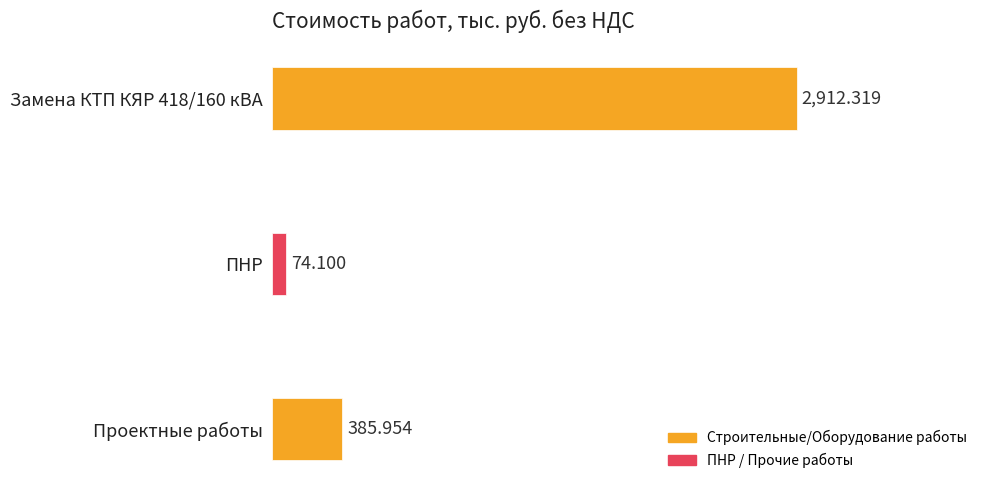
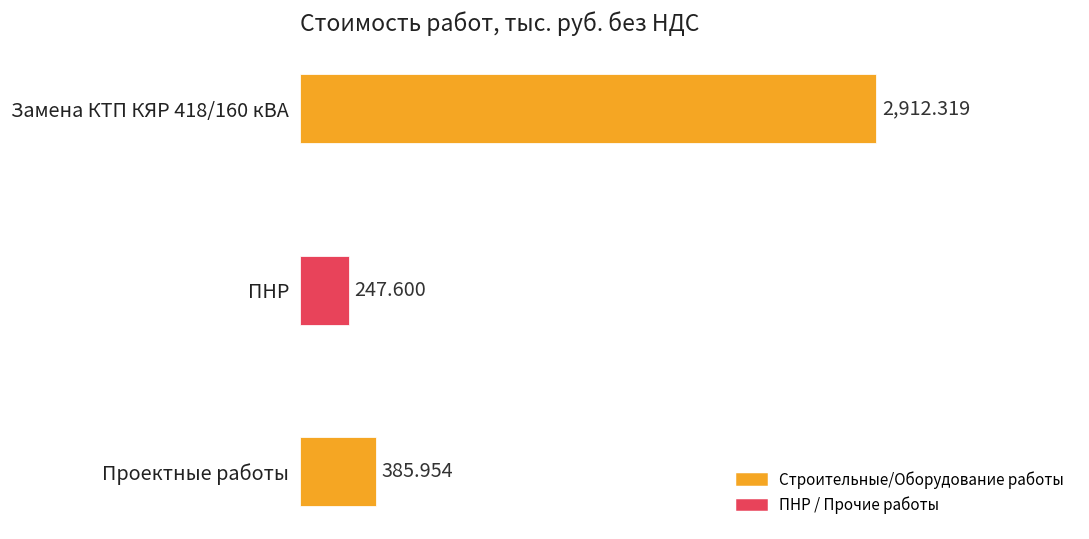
  {
    "Замена КТП КЯР 418/160 кВА": "2,912.319",
-   "ПНР": "74.100",
+   "ПНР": "247.600",
    "Проектные работы": "385.954"
  }
